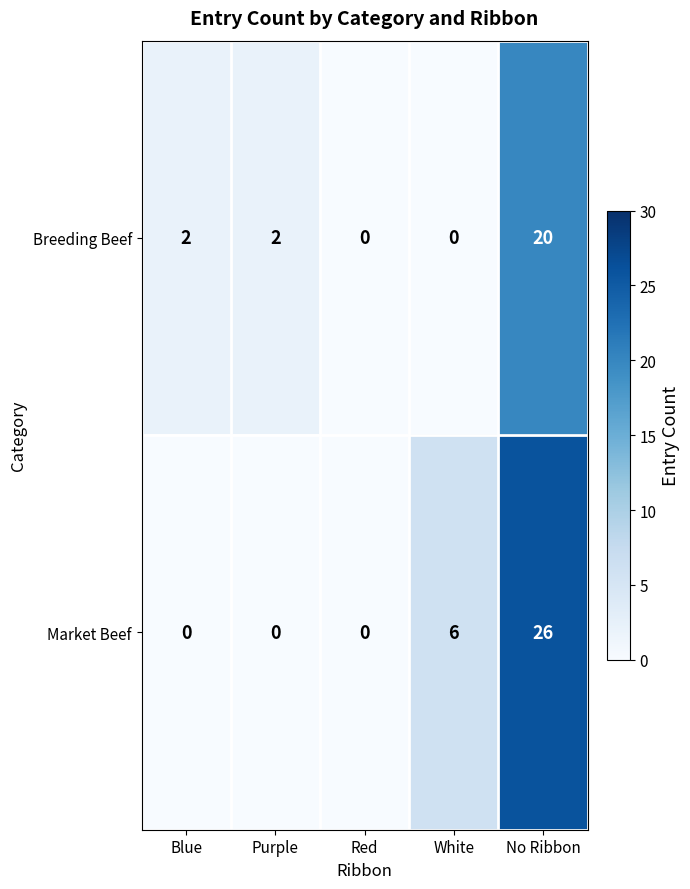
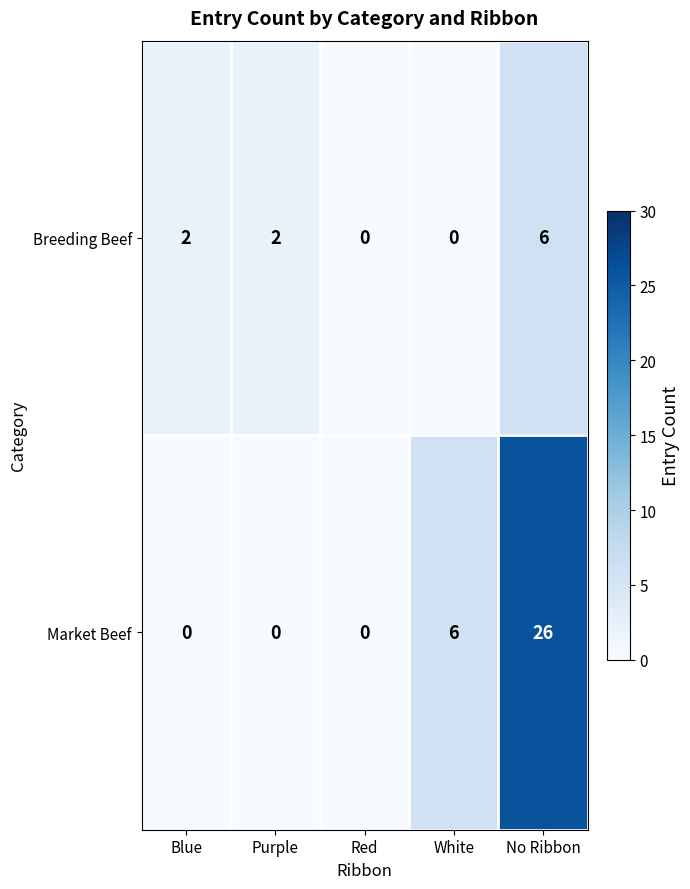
  {
    "Breeding Beef": {
      "Blue": 2,
      "Purple": 2,
      "Red": 0,
      "White": 0,
-     "No Ribbon": 20
+     "No Ribbon": 6
    },
    "Market Beef": {
      "Blue": 0,
      "Purple": 0,
      "Red": 0,
      "White": 6,
      "No Ribbon": 26
    }
  }
